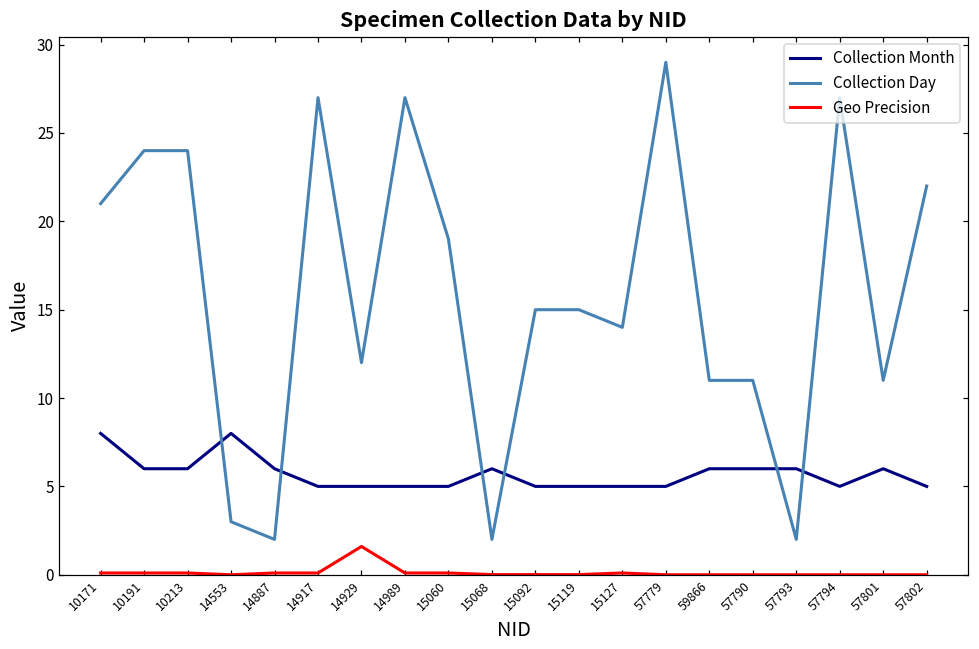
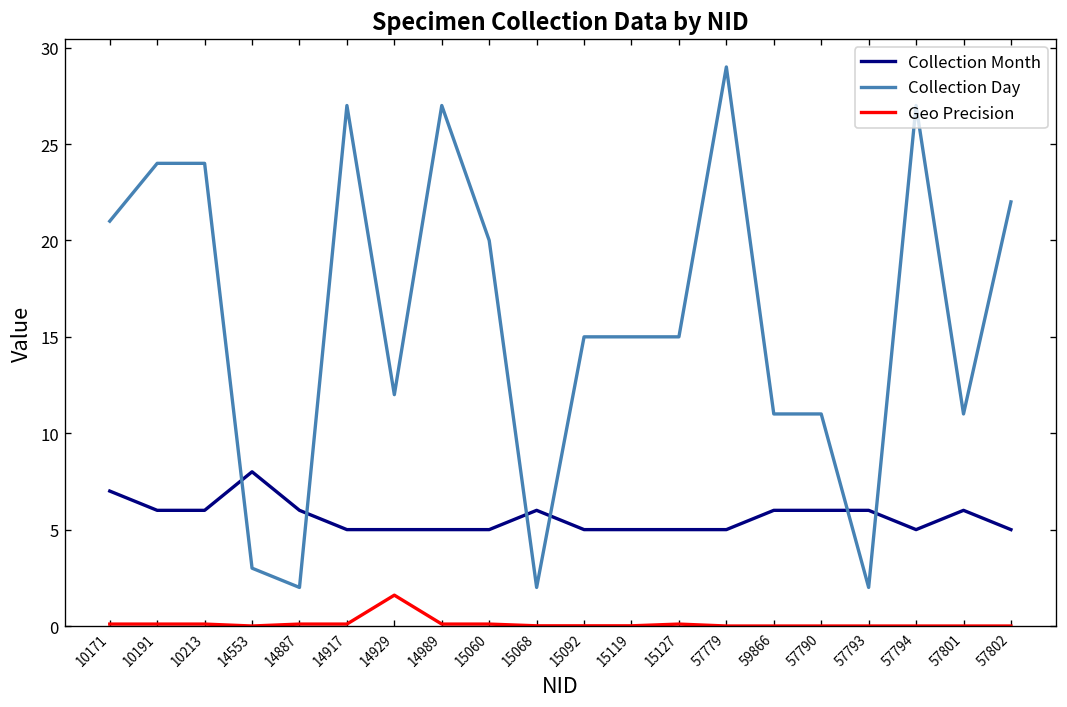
  {
    "Collection Month": {
-     "10171": 8,
+     "10171": 7,
      "10191": 6,
      "10213": 6,
      "14553": 8,
      "14887": 6,
      "14917": 5,
      "14929": 5,
      "14989": 5,
      "15060": 5,
      "15068": 6,
      "15092": 5,
      "15119": 5,
      "15127": 5,
      "57779": 5,
      "59866": 6,
      "57790": 6,
      "57793": 6,
      "57794": 5,
      "57801": 6,
      "57802": 5
    },
    "Collection Day": {
      "10171": 21,
      "10191": 24,
      "10213": 24,
      "14553": 3,
      "14887": 2,
      "14917": 27,
      "14929": 12,
      "14989": 27,
-     "15060": 19,
+     "15060": 20,
      "15068": 2,
      "15092": 15,
      "15119": 15,
-     "15127": 14,
+     "15127": 15,
      "57779": 29,
      "59866": 11,
      "57790": 11,
      "57793": 2,
      "57801": 11,
      "57802": 22
    },
    "Geo Precision": {
      "10171": 0,
      "10191": 0,
      "10213": 0,
      "14553": 0,
      "14887": 0,
      "14917": 0,
      "14929": 1.6,
      "14989": 0,
      "15060": 0,
      "15068": 0,
      "15092": 0,
      "15119": 0,
      "15127": 0,
      "57779": 0,
      "59866": 0,
      "57790": 0,
      "57793": 0,
      "57794": 0,
      "57801": 0,
      "57802": 0
    }
  }
